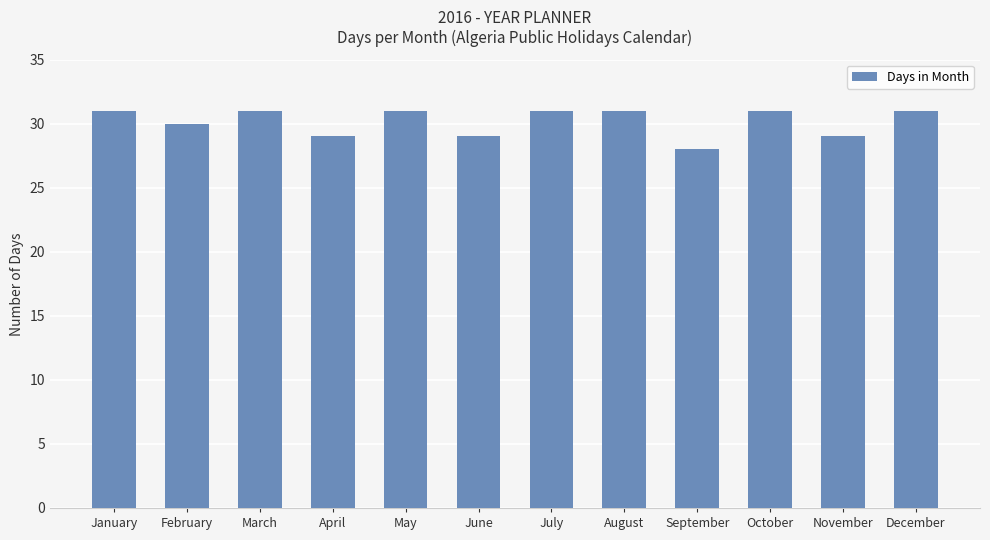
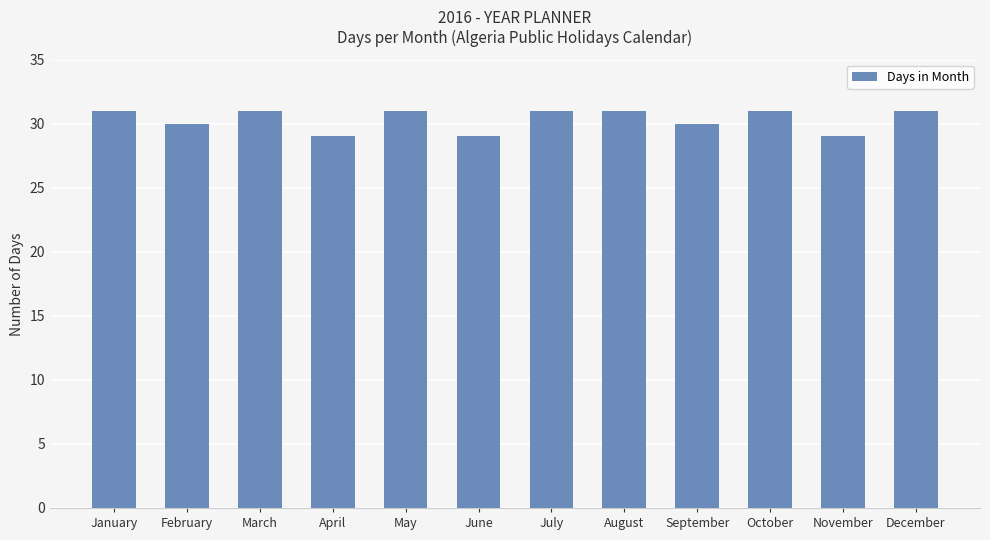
  {
    "January": 31,
    "February": 30,
    "March": 31,
    "April": 29,
    "May": 31,
    "June": 29,
    "July": 31,
    "August": 31,
-   "September": 28,
+   "September": 30,
    "October": 31,
    "November": 29,
    "December": 31
  }
